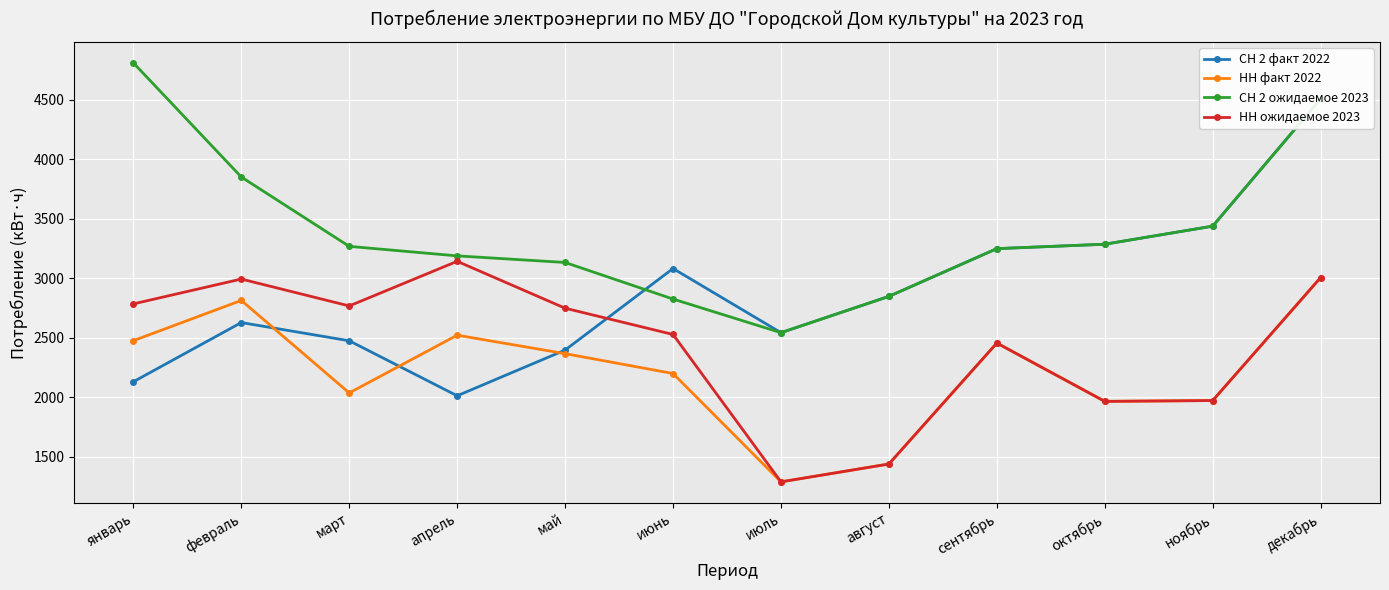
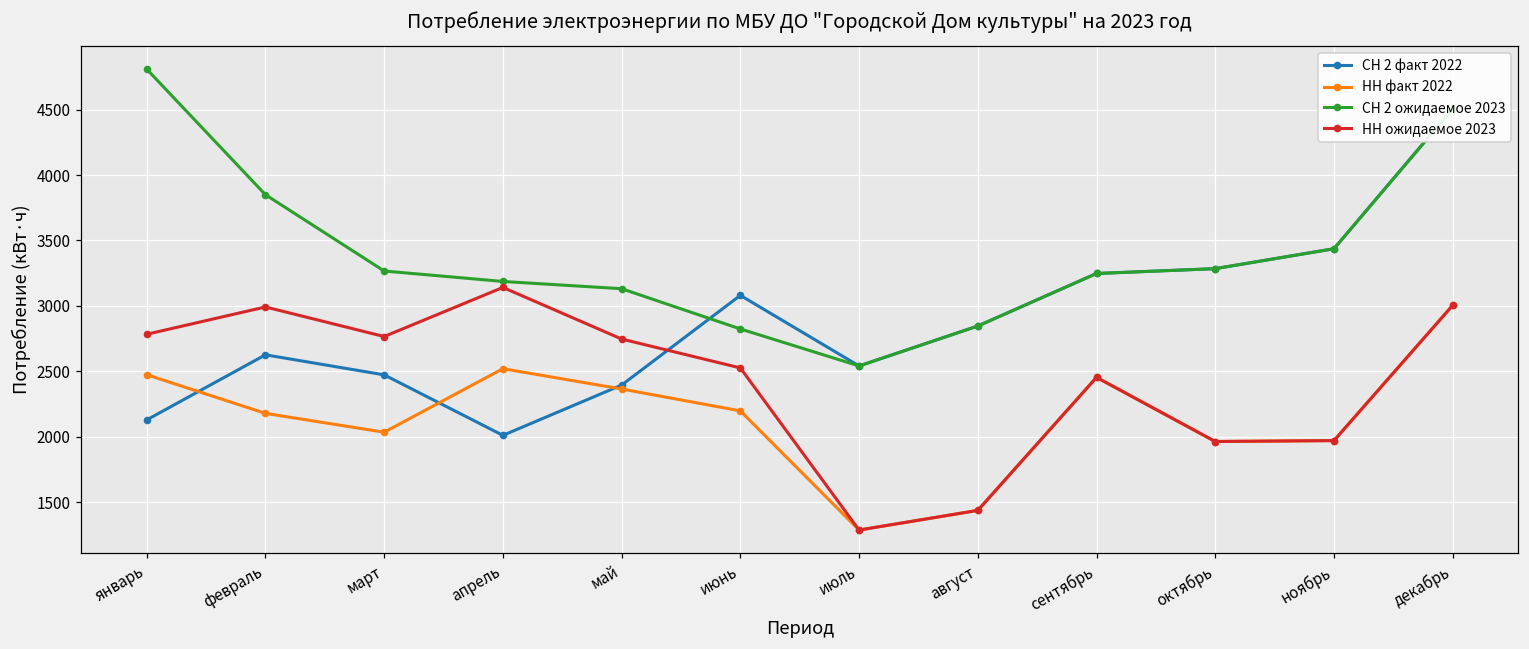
  {
    "СН 2 факт 2022": {
      "январь": 2130,
      "февраль": 2630,
      "март": 2470,
      "апрель": 2010,
      "май": 2400,
      "июнь": 3080
    },
    "НН факт 2022": {
      "январь": 2480,
-     "февраль": 2810,
+     "февраль": 2180,
      "март": 2040,
      "апрель": 2520,
      "май": 2370,
      "июнь": 2200
    },
    "СН 2 ожидаемое 2023": {
      "январь": 4810,
      "февраль": 3850,
      "март": 3270,
      "апрель": 3190,
      "май": 3130,
      "июнь": 2820
    },
    "НН ожидаемое 2023": {
      "январь": 2780,
      "февраль": 2990,
      "март": 2770,
      "апрель": 3140,
      "май": 2750,
      "июнь": 2530
    }
  }
